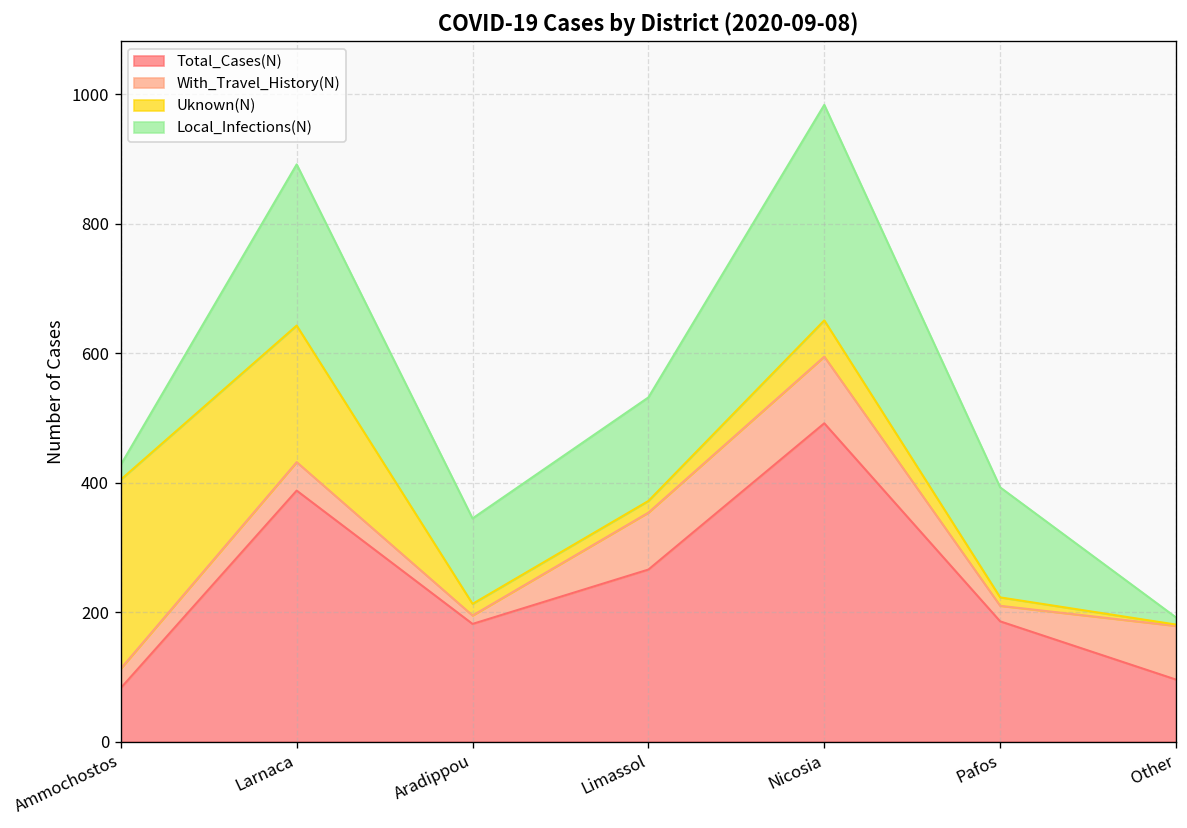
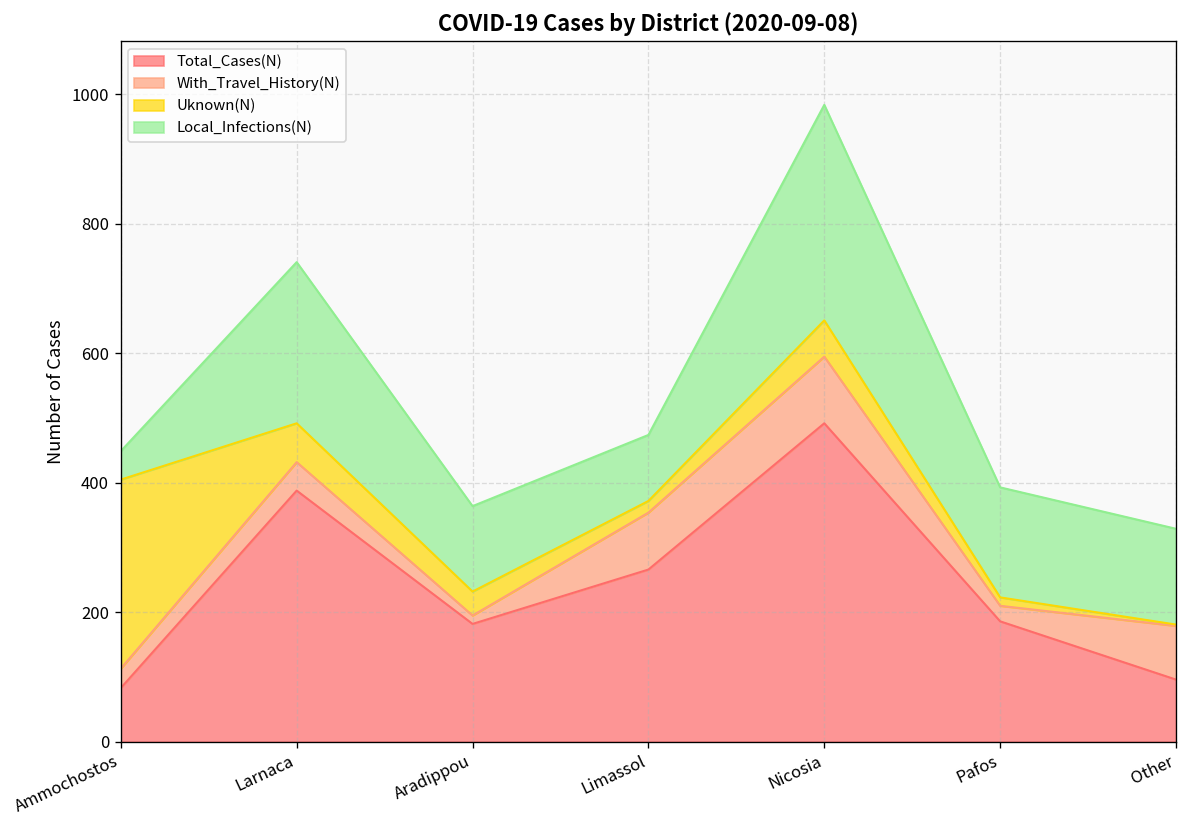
  {
    "Uknown(N)": {
      "Ammochostos": 290,
-     "Larnaca": 210,
-     "Aradippou": 20,
+     "Larnaca": 60,
+     "Aradippou": 40,
      "Limassol": 20,
      "Nicosia": 60,
      "Pafos": 10
    },
    "Local_Infections(N)": {
-     "Ammochostos": 20,
+     "Ammochostos": 40,
      "Larnaca": 250,
      "Aradippou": 130,
-     "Limassol": 160,
+     "Limassol": 100,
      "Nicosia": 330,
      "Pafos": 170,
-     "Other": 10
+     "Other": 150
    }
  }
